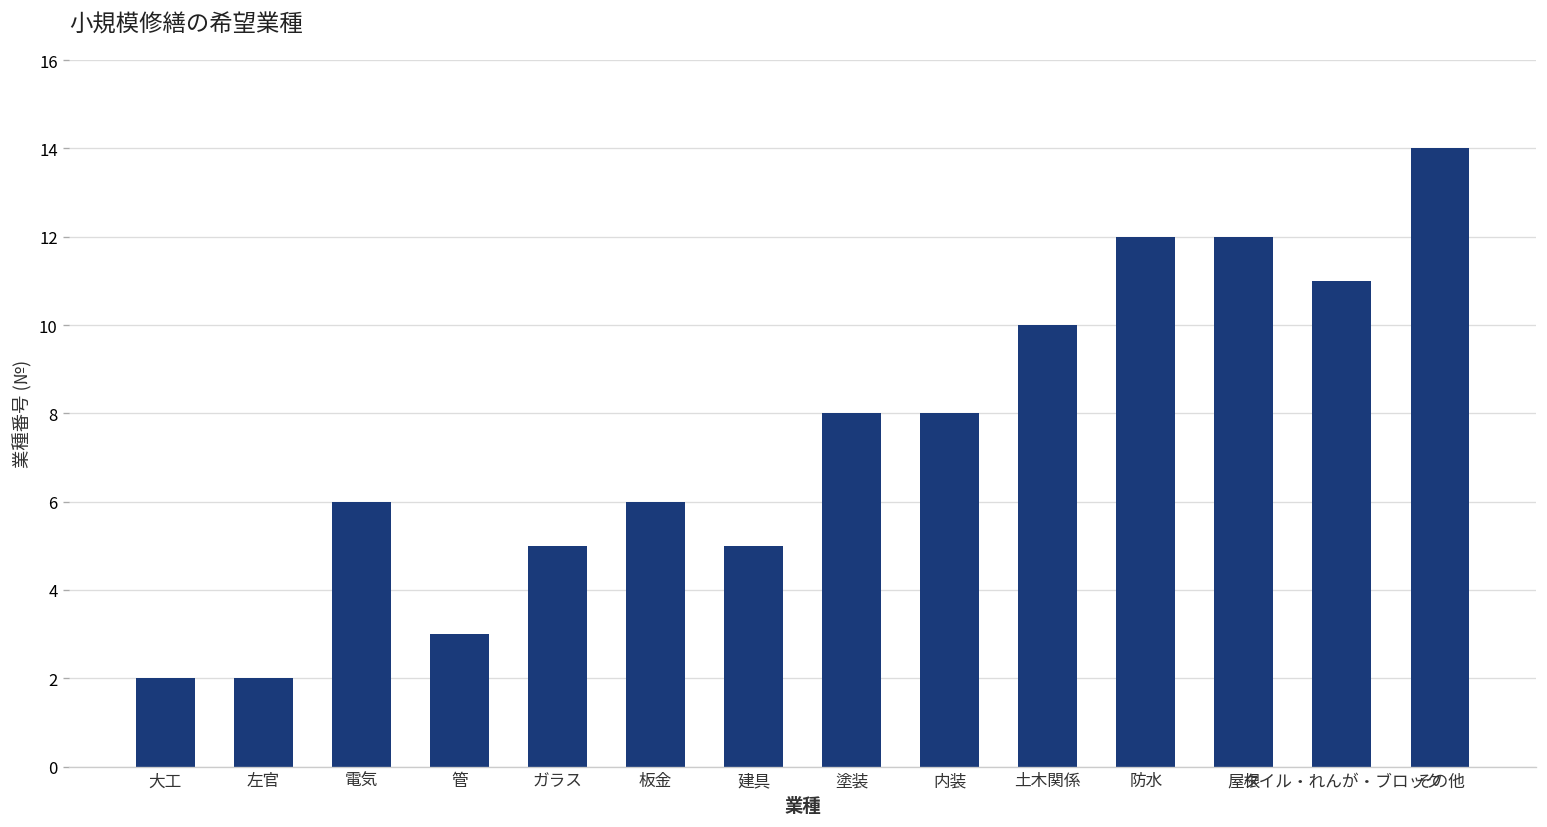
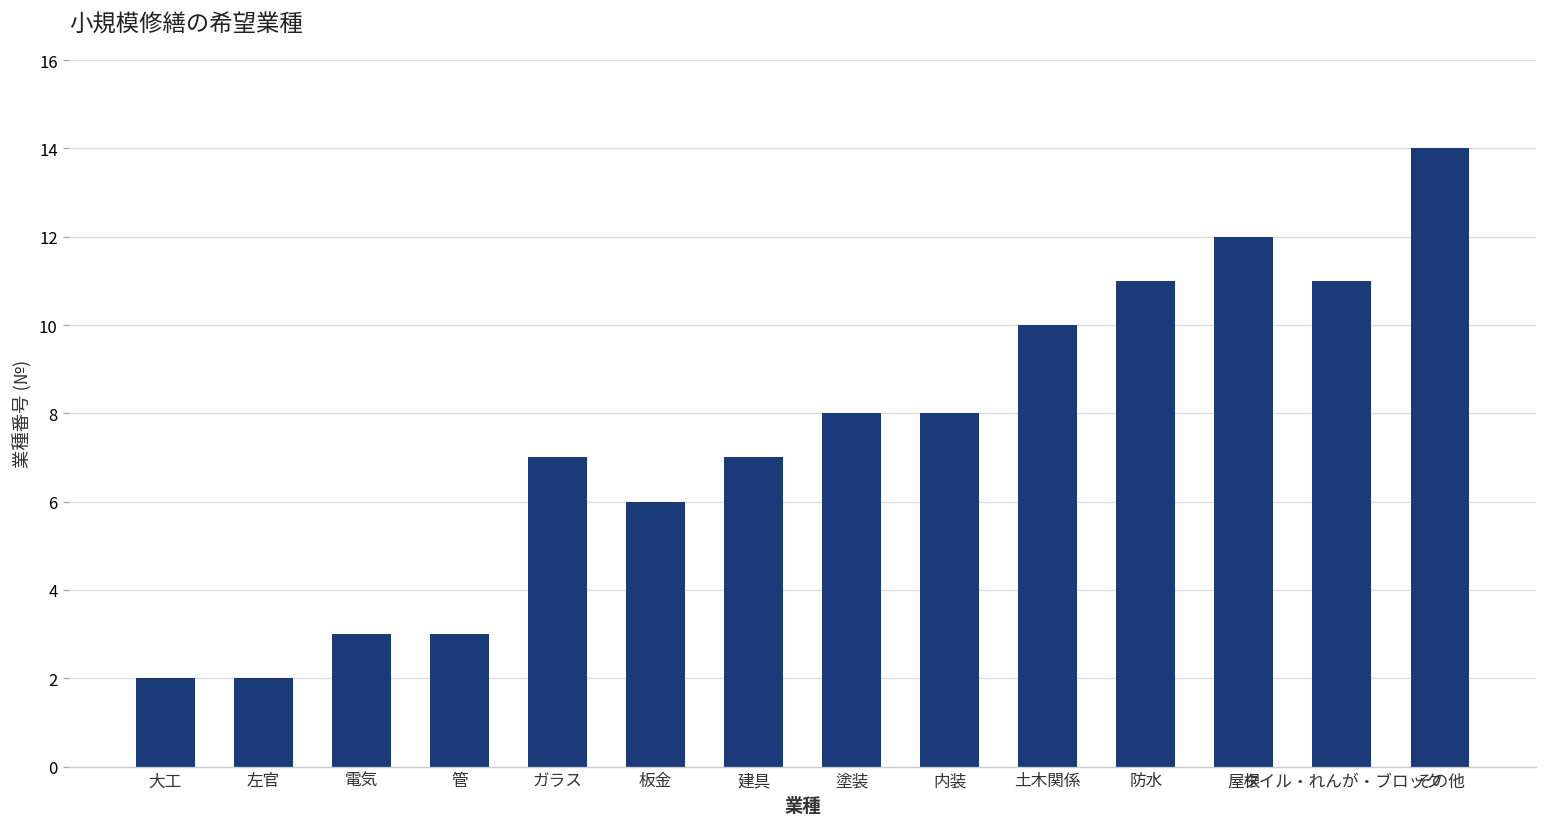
  {
    "大工": 2,
    "左官": 2,
-   "電気": 6,
+   "電気": 3,
    "管": 3,
-   "ガラス": 5,
+   "ガラス": 7,
    "板金": 6,
-   "建具": 5,
+   "建具": 7,
    "塗装": 8,
    "内装": 8,
    "土木関係": 10,
-   "防水": 12,
+   "防水": 11,
    "タイル・れんが・ブロック": 11
  }
